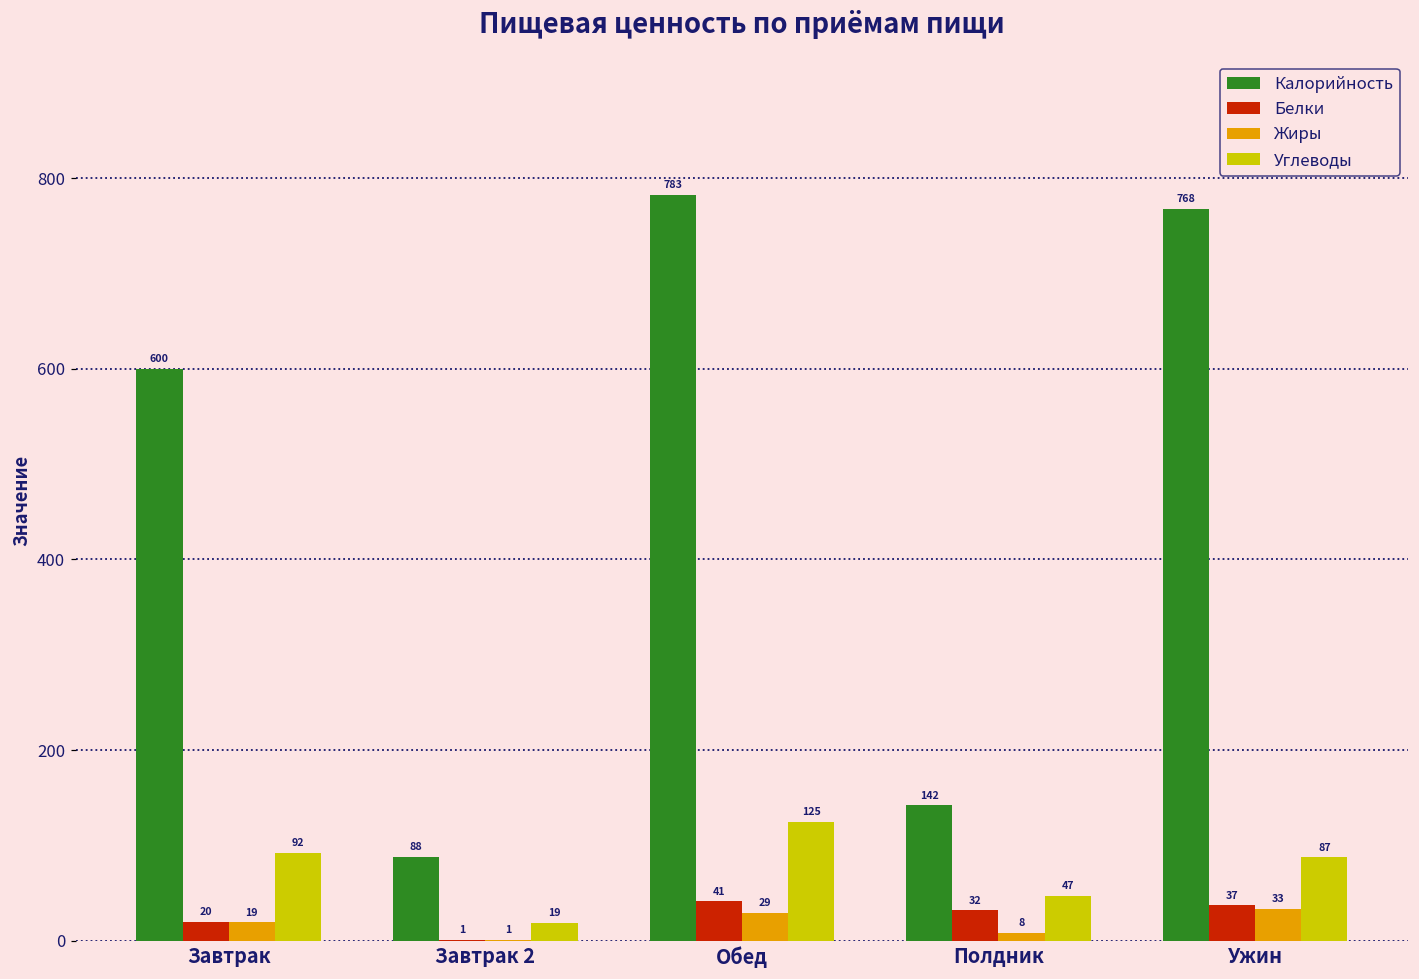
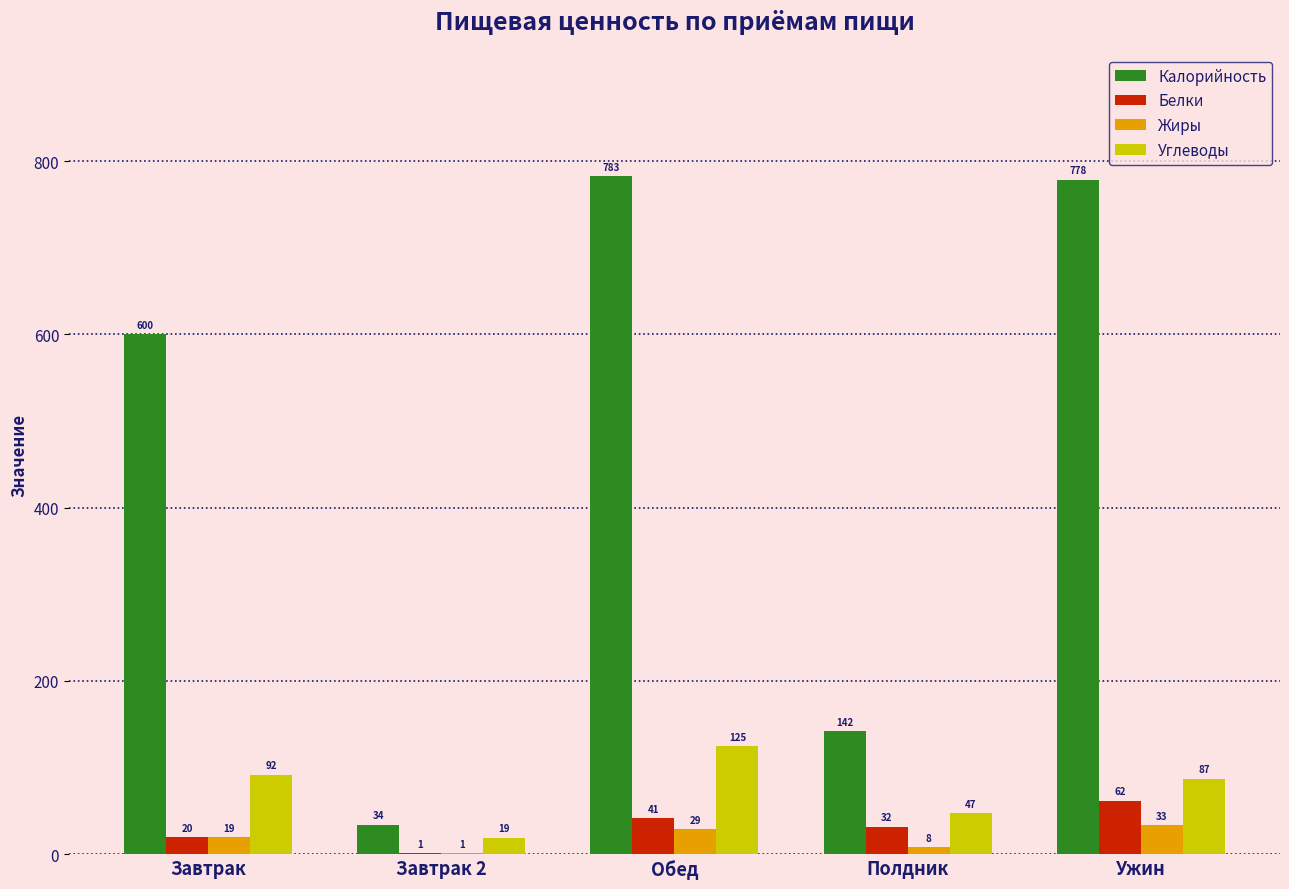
  {
    "Калорийность": {
      "Завтрак": 600,
-     "Завтрак 2": 88,
+     "Завтрак 2": 34,
      "Обед": 783,
      "Полдник": 142,
-     "Ужин": 768
+     "Ужин": 778
    },
    "Белки": {
      "Завтрак": 20,
      "Завтрак 2": 1,
      "Обед": 41,
      "Полдник": 32,
-     "Ужин": 37
+     "Ужин": 62
    }
  }
